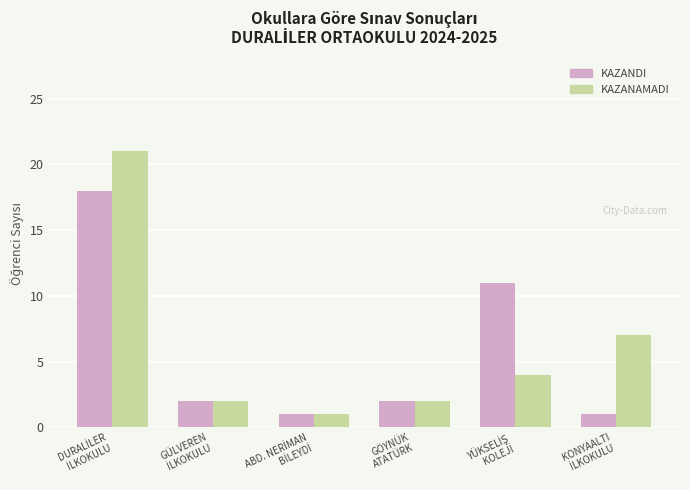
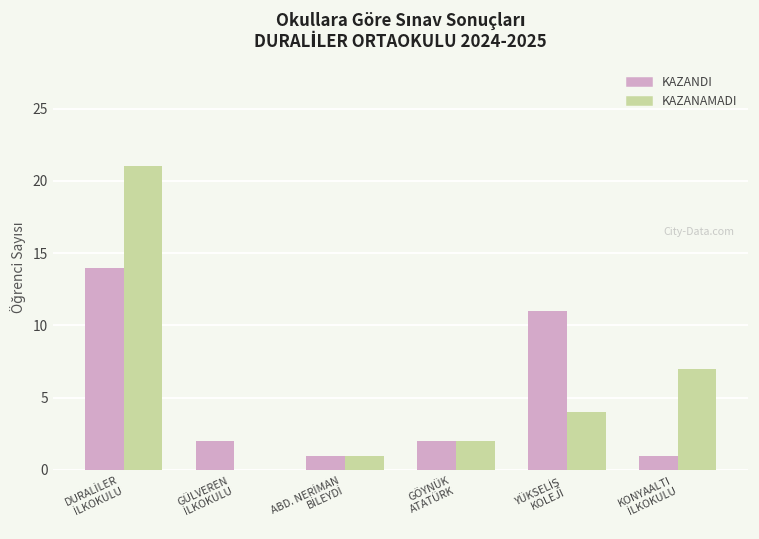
  {
    "KAZANDI": {
-     "DURALİLER İLKOKULU": 18,
+     "DURALİLER İLKOKULU": 14,
      "GÜLVEREN İLKOKULU": 2,
      "ABD. NERİMAN BİLEYDİ": 1,
      "GÖYNÜK ATATÜRK": 2,
      "YÜKSELİŞ KOLEJİ": 11,
      "KONYAALTI İLKOKULU": 1
    },
    "KAZANAMADI": {
      "DURALİLER İLKOKULU": 21,
-     "GÜLVEREN İLKOKULU": 2,
+     "GÜLVEREN İLKOKULU": 0,
      "ABD. NERİMAN BİLEYDİ": 1,
      "GÖYNÜK ATATÜRK": 2,
      "YÜKSELİŞ KOLEJİ": 4,
      "KONYAALTI İLKOKULU": 7
    }
  }
